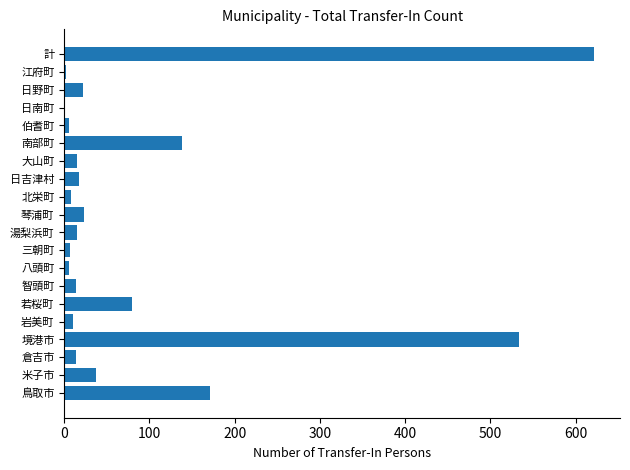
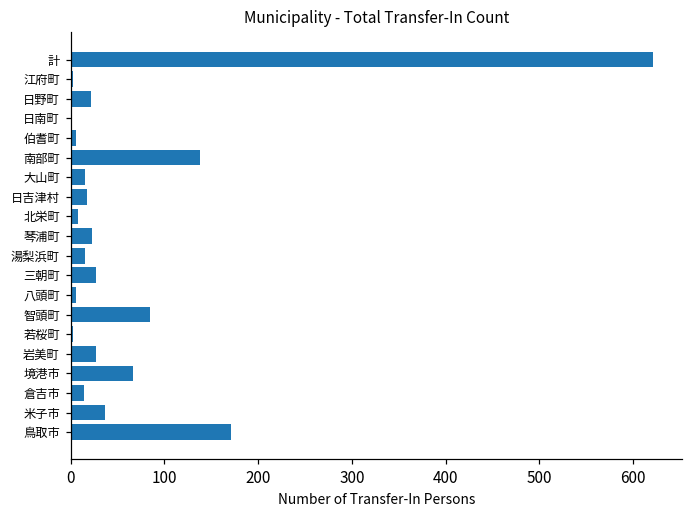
  {
    "計": 620,
    "日野町": 20,
    "伯耆町": 10,
    "南部町": 140,
    "大山町": 20,
    "日吉津村": 20,
    "北栄町": 10,
    "琴浦町": 20,
    "湯梨浜町": 20,
-   "三朝町": 10,
+   "三朝町": 30,
    "八頭町": 10,
-   "智頭町": 10,
-   "若桜町": 80,
-   "岩美町": 10,
-   "境港市": 530,
+   "智頭町": 90,
+   "若桜町": 0,
+   "岩美町": 30,
+   "境港市": 70,
    "倉吉市": 10,
    "米子市": 40,
    "鳥取市": 170
  }
